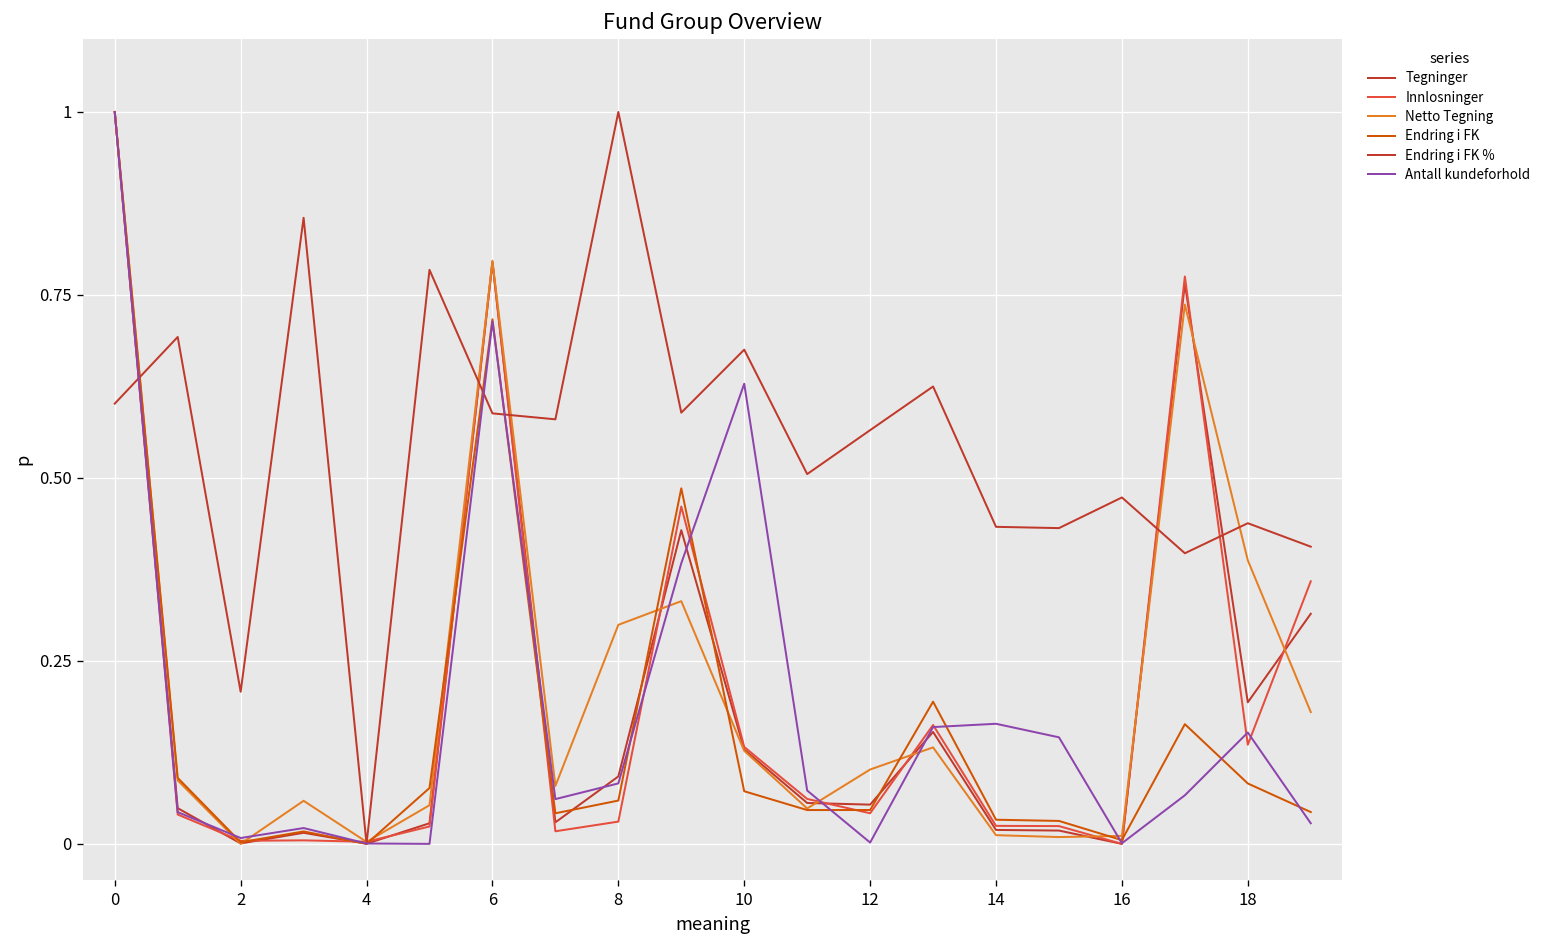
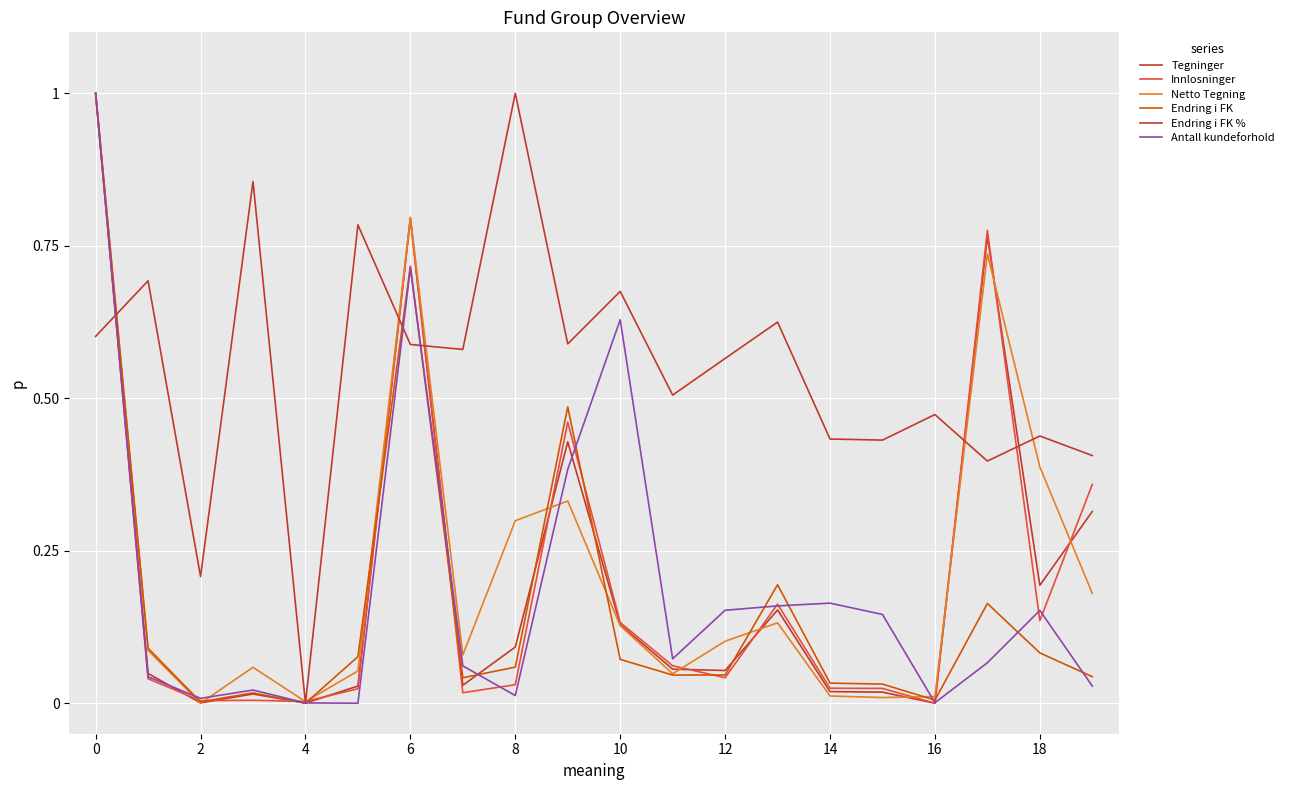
  {
    "Antall kundeforhold": {
-     "8": 0.08,
+     "8": 0.01,
      "10": 0.63,
-     "12": 0.00,
+     "12": 0.15,
      "14": 0.16,
      "18": 0.15
    }
  }
